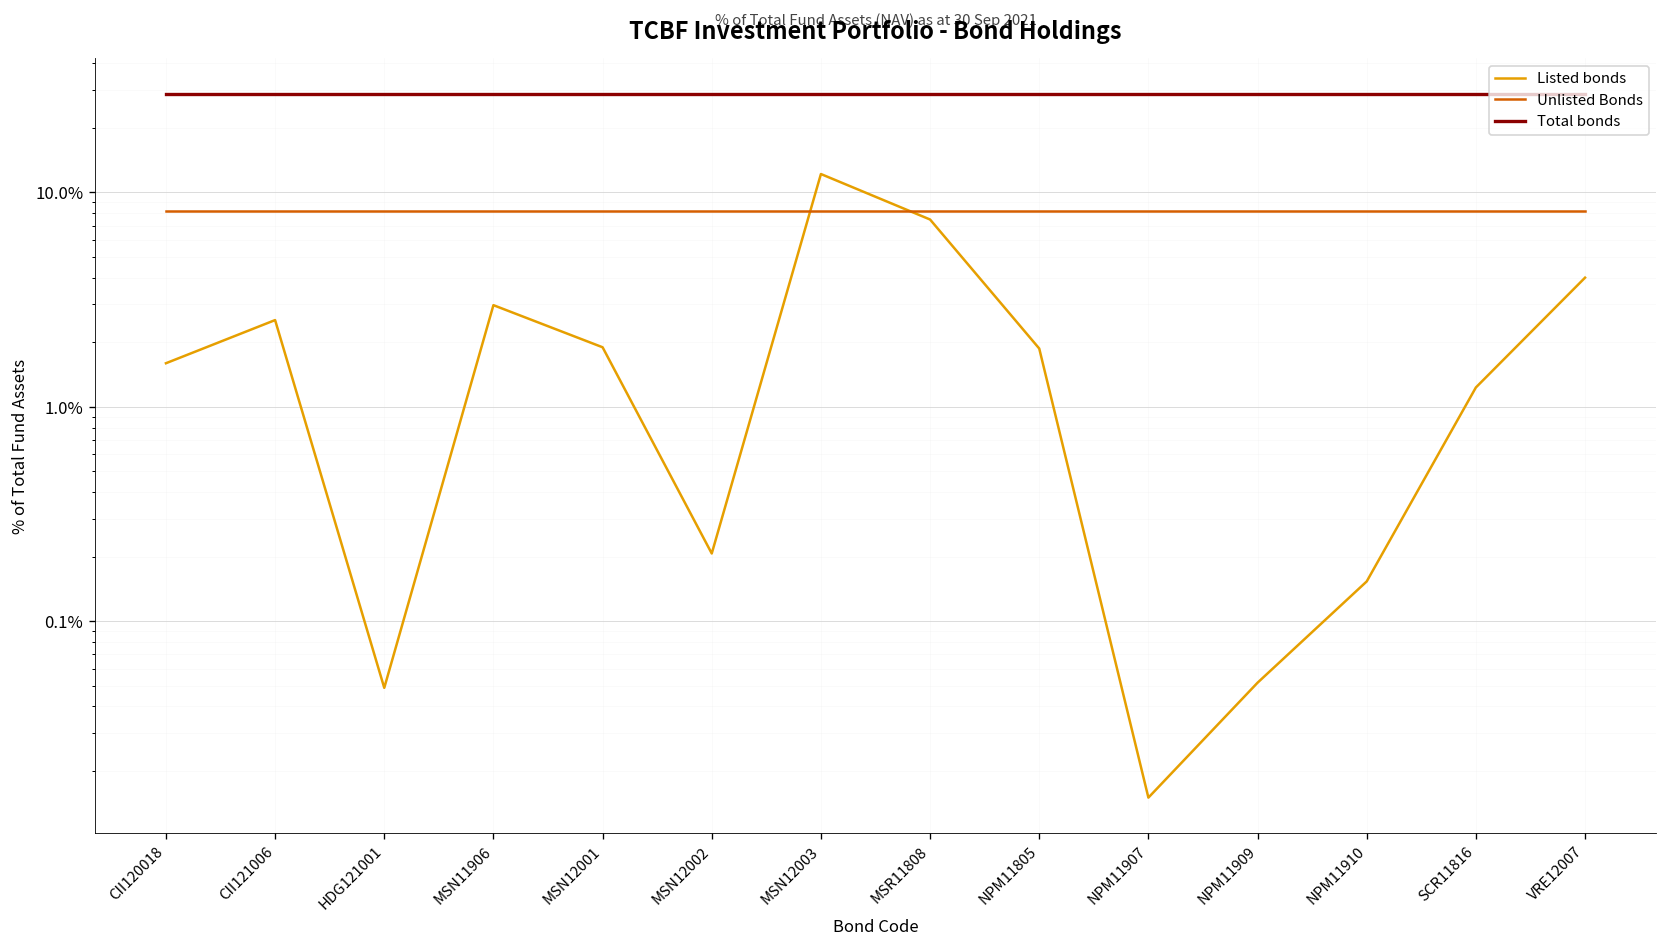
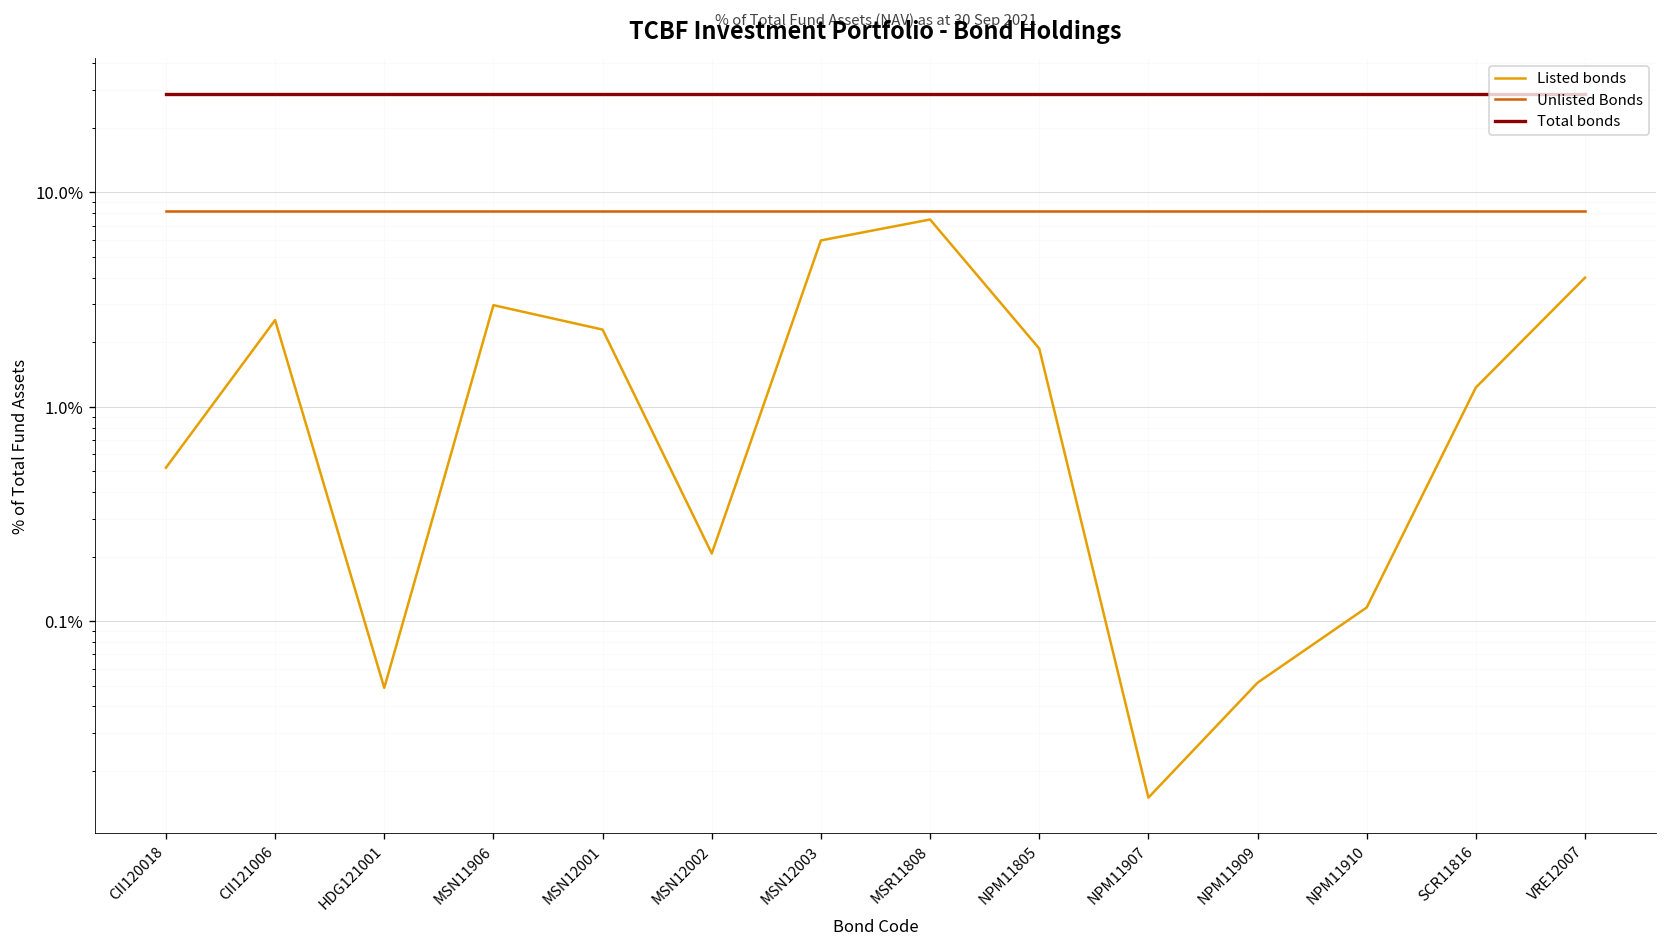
  {
    "Listed bonds": {
-     "CII120018": "1.6%",
+     "CII120018": "0.52%",
      "CII121006": "2.5%",
      "HDG121001": "0.049%",
      "MSN11906": "3.0%",
-     "MSN12001": "1.9%",
+     "MSN12001": "2.3%",
      "MSN12002": "0.21%",
-     "MSN12003": "12%",
+     "MSN12003": "6.0%",
      "MSR11808": "7.5%",
      "NPM11805": "1.9%",
      "NPM11907": "0.015%",
      "NPM11909": "0.052%",
-     "NPM11910": "0.15%",
+     "NPM11910": "0.12%",
      "SCR11816": "1.2%",
      "VRE12007": "4.0%"
    },
    "Unlisted Bonds": {
      "CII120018": "8%",
      "CII121006": "8%",
      "HDG121001": "8%",
      "MSN11906": "8%",
      "MSN12001": "8%",
      "MSN12002": "8%",
      "MSN12003": "8%",
      "MSR11808": "8%",
      "NPM11805": "8%",
      "NPM11907": "8%",
      "NPM11909": "8%",
      "NPM11910": "8%",
      "SCR11816": "8%",
      "VRE12007": "8%"
    },
    "Total bonds": {
      "CII120018": "29%",
      "CII121006": "29%",
      "HDG121001": "29%",
      "MSN11906": "29%",
      "MSN12001": "29%",
      "MSN12002": "29%",
      "MSN12003": "29%",
      "MSR11808": "29%",
      "NPM11805": "29%",
      "NPM11907": "29%",
      "NPM11909": "29%",
      "NPM11910": "29%",
      "SCR11816": "29%"
    }
  }
